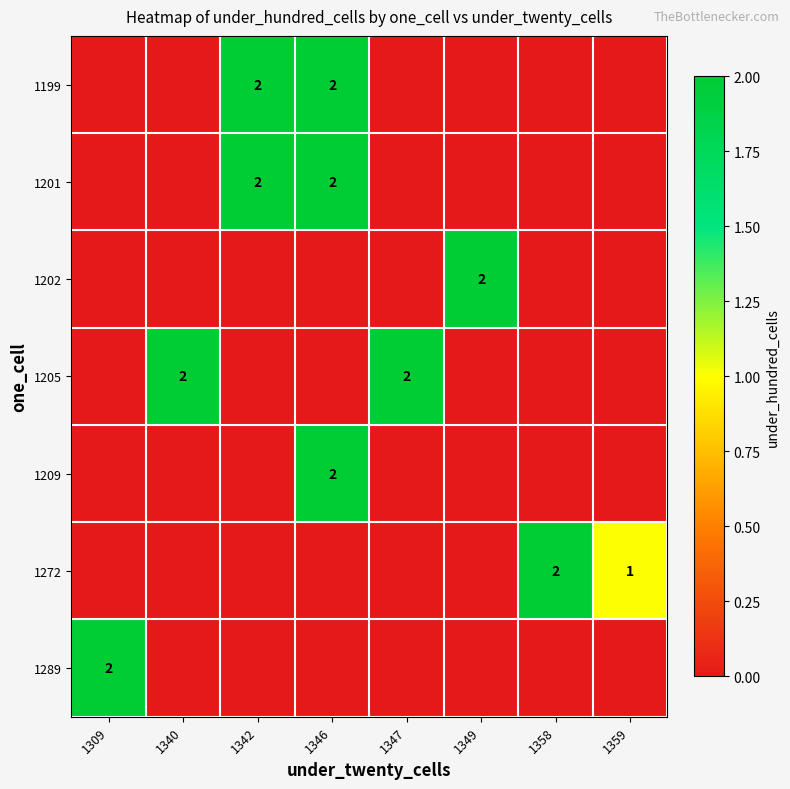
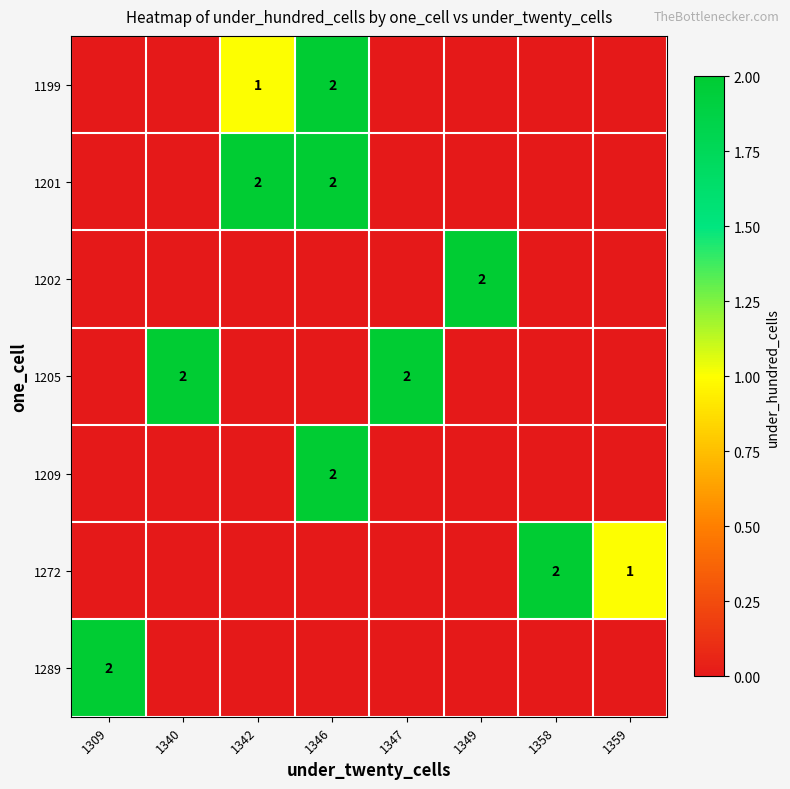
  {
    "1199": {
-     "1342": 2,
+     "1342": 1,
      "1346": 2
    },
    "1201": {
      "1342": 2,
      "1346": 2
    },
    "1202": {
      "1349": 2
    },
    "1205": {
      "1340": 2,
      "1347": 2
    },
    "1209": {
      "1346": 2
    },
    "1272": {
      "1358": 2,
      "1359": 1
    },
    "1289": {
      "1309": 2
    }
  }
